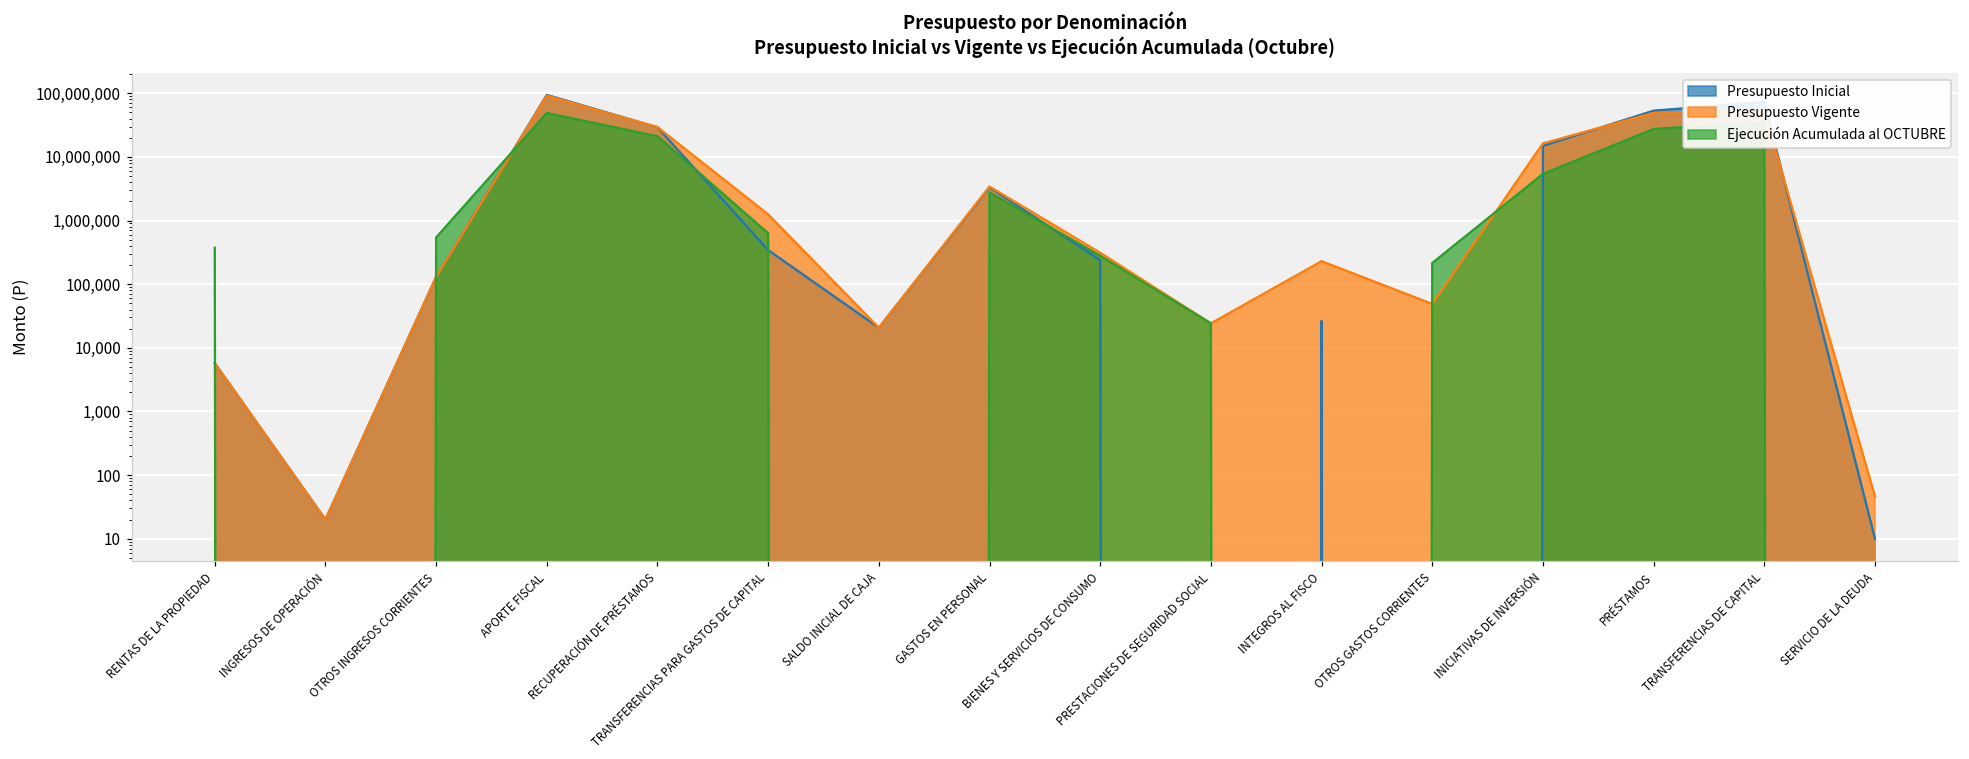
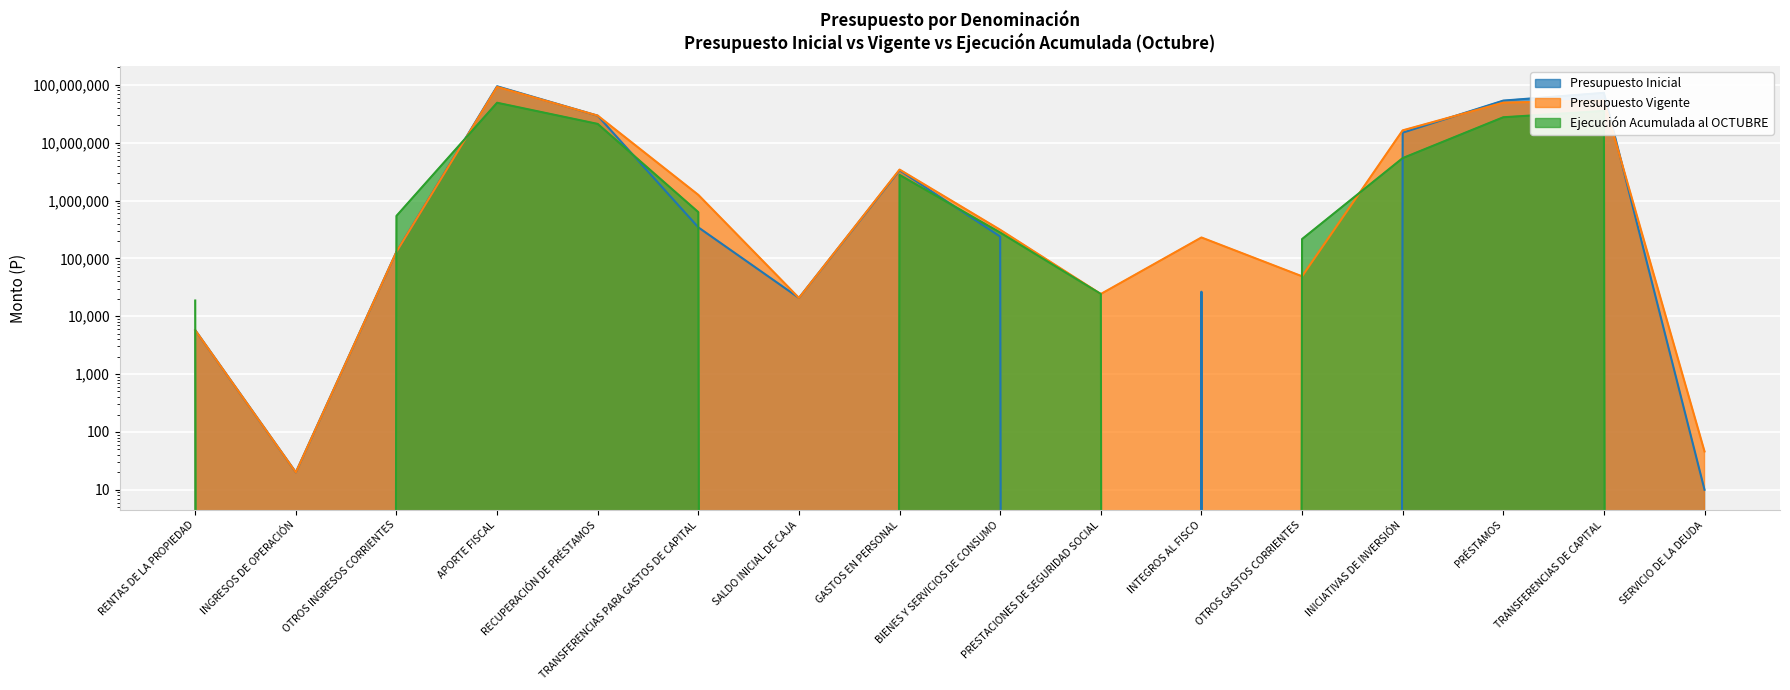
  {
    "Presupuesto Inicial": {
      "TRANSFERENCIAS PARA GASTOS DE CAPITAL": "300,000",
      "BIENES Y SERVICIOS DE CONSUMO": "240,000",
      "INTEGROS AL FISCO": "30,000",
      "SERVICIO DE LA DEUDA": "10"
    },
    "Presupuesto Vigente": {
      "TRANSFERENCIAS PARA GASTOS DE CAPITAL": "1,300,000",
      "BIENES Y SERVICIOS DE CONSUMO": "300,000",
      "INTEGROS AL FISCO": "230,000",
      "OTROS GASTOS CORRIENTES": "50,000",
      "SERVICIO DE LA DEUDA": "50"
    },
    "Ejecución Acumulada al OCTUBRE": {
-     "RENTAS DE LA PROPIEDAD": "400,000",
+     "RENTAS DE LA PROPIEDAD": "19,000",
      "OTROS INGRESOS CORRIENTES": "500,000",
      "APORTE FISCAL": "50,000,000",
      "RECUPERACIÓN DE PRÉSTAMOS": "21,000,000",
      "TRANSFERENCIAS PARA GASTOS DE CAPITAL": "600,000",
      "GASTOS EN PERSONAL": "3,000,000",
      "BIENES Y SERVICIOS DE CONSUMO": "300,000",
      "OTROS GASTOS CORRIENTES": "220,000",
      "INICIATIVAS DE INVERSIÓN": "5,000,000",
      "PRÉSTAMOS": "30,000,000"
    }
  }
